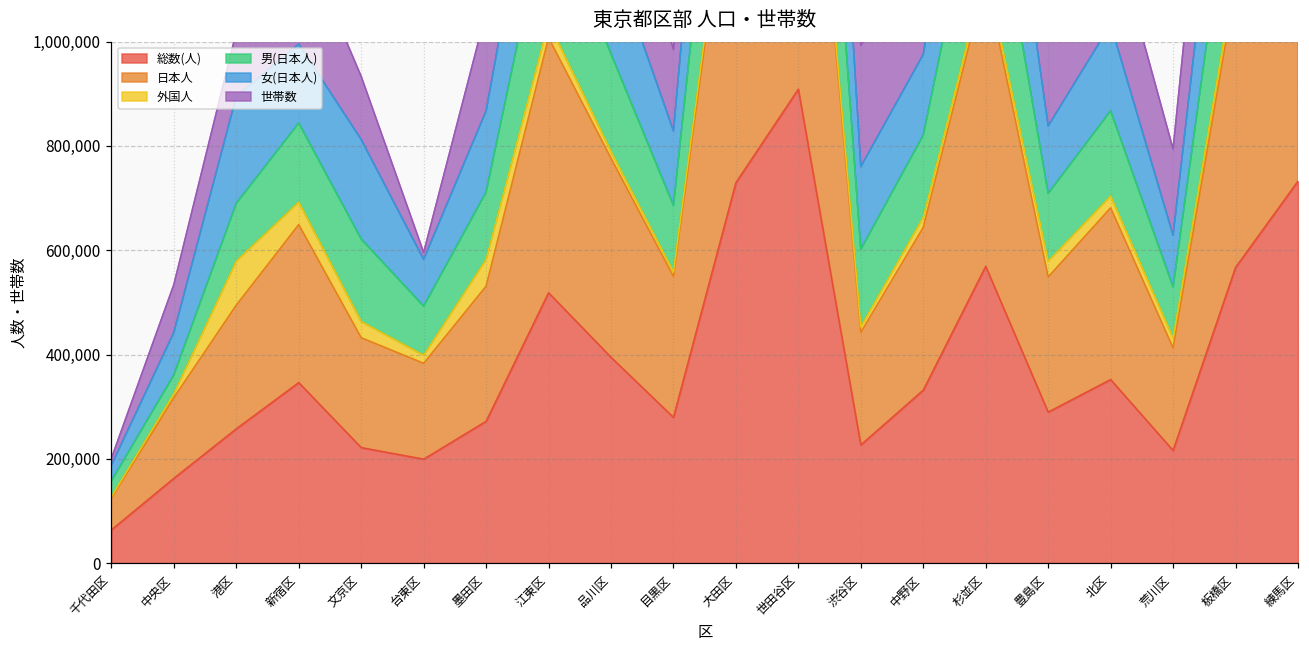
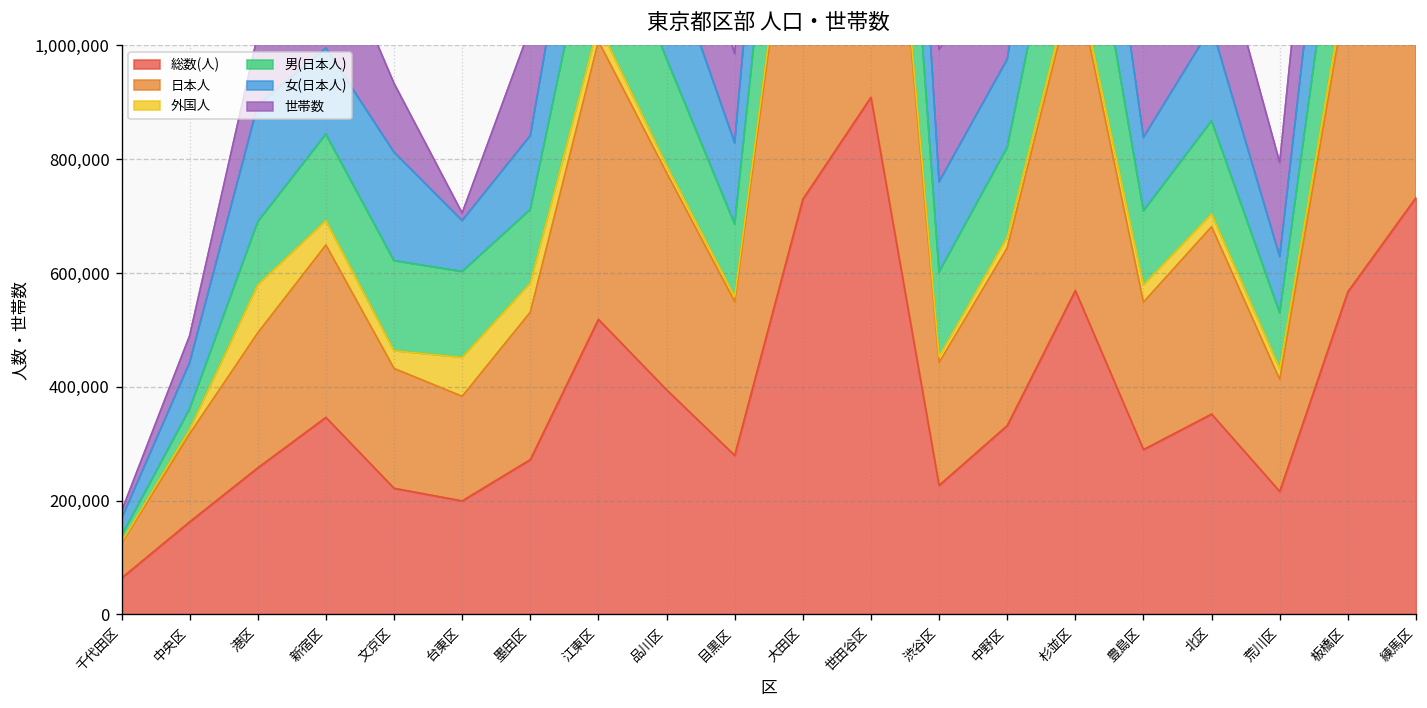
  {
    "外国人": {
      "中央区": "10,000",
      "港区": "80,000",
      "新宿区": "40,000",
      "文京区": "30,000",
-     "台東区": "20,000",
+     "台東区": "70,000",
      "墨田区": "50,000",
      "品川区": "10,000",
      "目黒区": "10,000",
      "渋谷区": "10,000",
      "中野区": "20,000",
      "豊島区": "30,000",
      "北区": "20,000",
      "荒川区": "20,000"
    },
    "男(日本人)": {
-     "千代田区": "30,000",
+     "千代田区": "10,000",
      "中央区": "40,000",
      "港区": "110,000",
      "新宿区": "150,000",
      "文京区": "160,000",
-     "台東区": "90,000",
+     "台東区": "150,000",
      "墨田区": "130,000",
      "品川区": "190,000",
      "目黒区": "130,000",
      "渋谷区": "150,000",
      "中野区": "160,000",
      "豊島区": "130,000",
      "北区": "160,000",
      "荒川区": "100,000"
    },
    "女(日本人)": {
      "千代田区": "30,000",
      "中央区": "80,000",
      "新宿区": "150,000",
      "文京区": "190,000",
      "台東区": "90,000",
-     "墨田区": "160,000",
+     "墨田区": "130,000",
      "目黒区": "140,000",
      "渋谷区": "160,000",
      "中野区": "150,000",
      "豊島区": "130,000",
      "荒川区": "100,000"
    },
    "世帯数": {
      "千代田区": "10,000",
-     "中央区": "90,000",
+     "中央区": "50,000",
      "文京区": "120,000",
      "台東区": "10,000",
      "目黒区": "160,000",
      "渋谷区": "230,000",
      "荒川区": "170,000"
    }
  }
